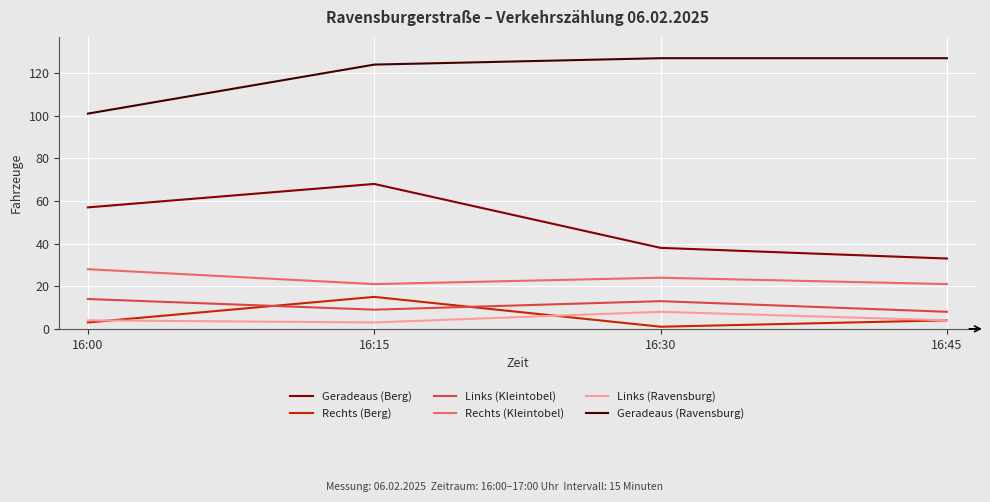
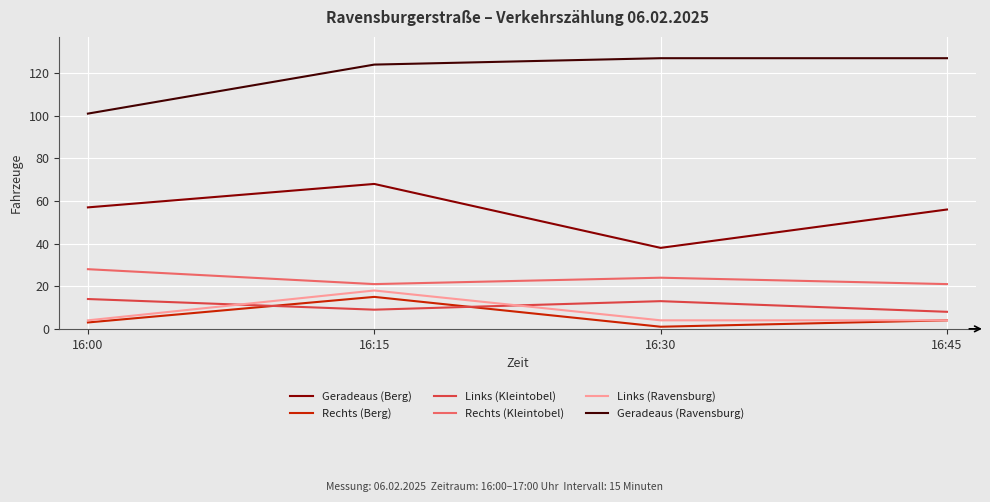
  {
    "Geradeaus (Berg)": {
      "16:00": 57,
      "16:15": 68,
      "16:30": 38,
-     "16:45": 33
+     "16:45": 56
    },
    "Rechts (Berg)": {
      "16:15": 15,
      "16:30": 1
    },
    "Links (Ravensburg)": {
-     "16:15": 3,
-     "16:30": 8
+     "16:15": 18,
+     "16:30": 4
    },
    "Geradeaus (Ravensburg)": {
      "16:00": 101,
      "16:15": 124,
      "16:30": 127,
      "16:45": 127
    }
  }
